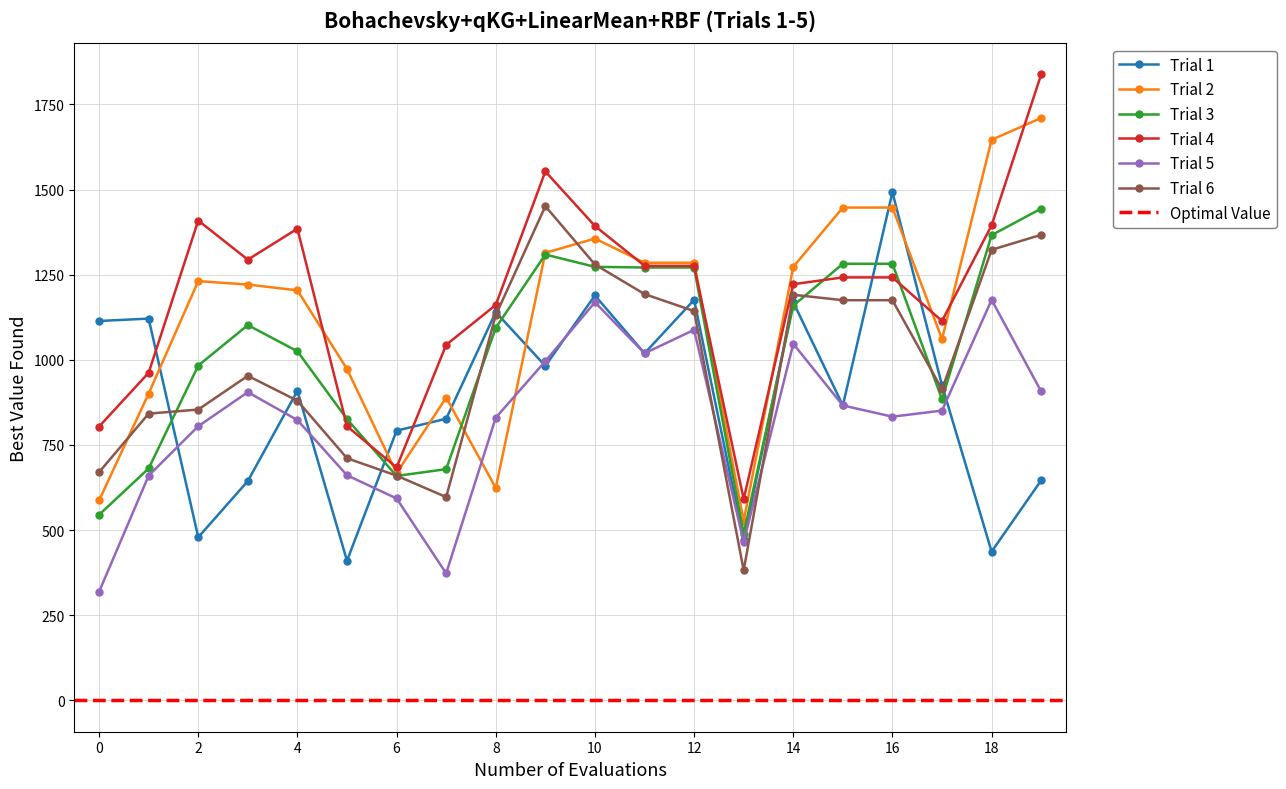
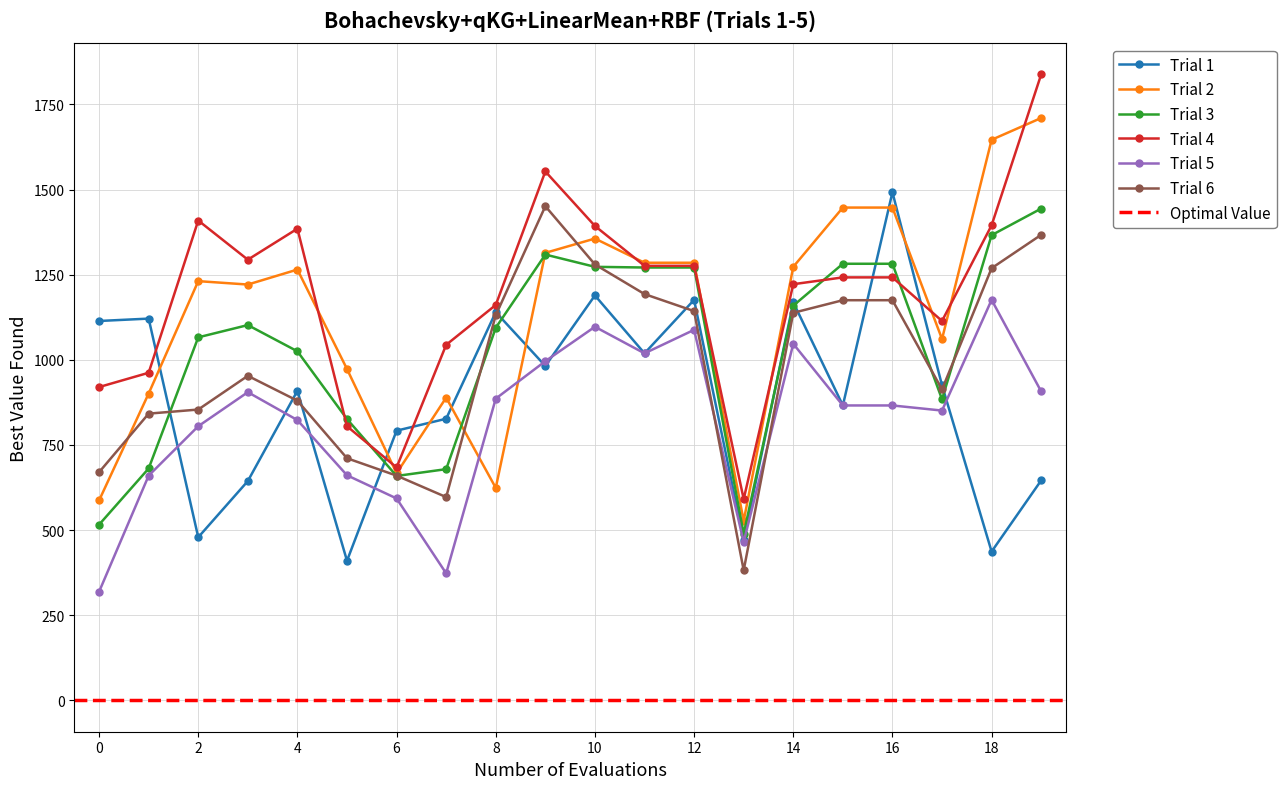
  {
    "Trial 1": {
      "0": 1110,
      "2": 480,
      "4": 910,
      "6": 790,
      "8": 1140,
      "10": 1190,
      "12": 1180,
      "14": 1170,
      "16": 1490,
      "18": 440
    },
    "Trial 2": {
      "0": 590,
      "2": 1230,
-     "4": 1200,
+     "4": 1270,
      "8": 620,
      "10": 1360,
      "12": 1290,
      "14": 1270,
      "16": 1450,
      "18": 1650
    },
    "Trial 3": {
-     "0": 550,
-     "2": 980,
+     "0": 520,
+     "2": 1070,
      "4": 1030,
      "8": 1090,
      "14": 1160,
      "16": 1280,
      "18": 1370
    },
    "Trial 4": {
-     "0": 800,
+     "0": 920,
      "2": 1410,
      "4": 1390,
      "6": 680,
      "8": 1160,
      "10": 1390,
      "14": 1220,
      "16": 1240,
      "18": 1400
    },
    "Trial 5": {
      "0": 320,
      "2": 810,
      "4": 820,
      "6": 590,
-     "8": 830,
-     "10": 1170,
+     "8": 890,
+     "10": 1100,
      "12": 1090,
      "14": 1050,
-     "16": 830,
+     "16": 870,
      "18": 1180
    },
    "Trial 6": {
      "0": 670,
      "2": 850,
      "4": 880,
      "8": 1130,
      "12": 1140,
-     "14": 1190,
+     "14": 1140,
      "16": 1180,
-     "18": 1320
+     "18": 1270
    }
  }
